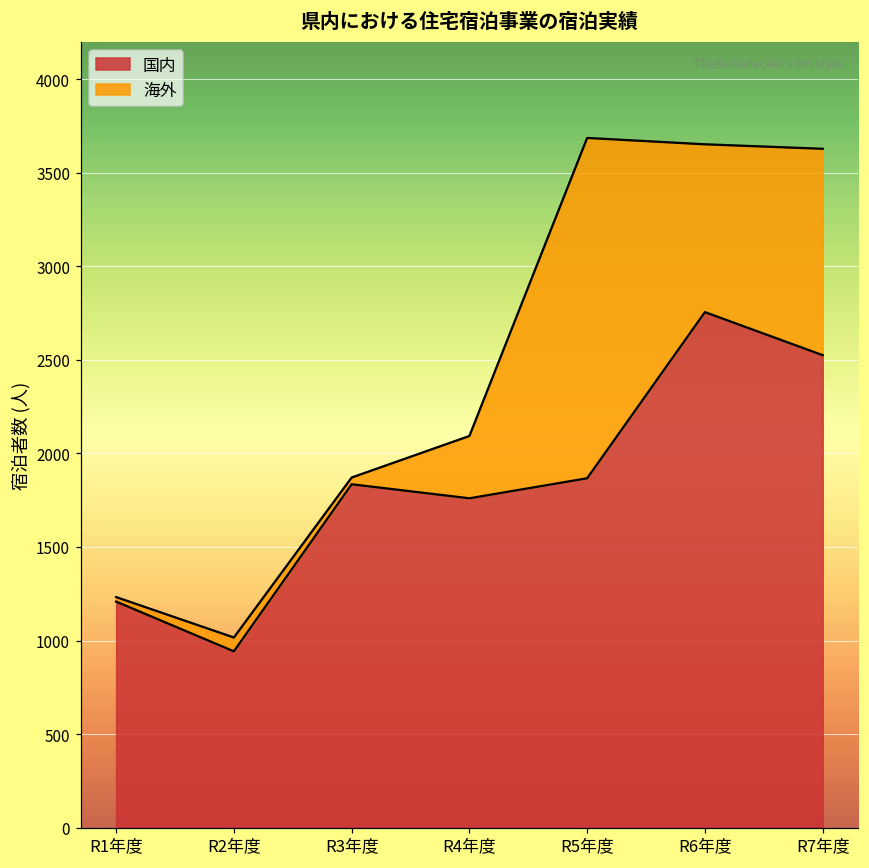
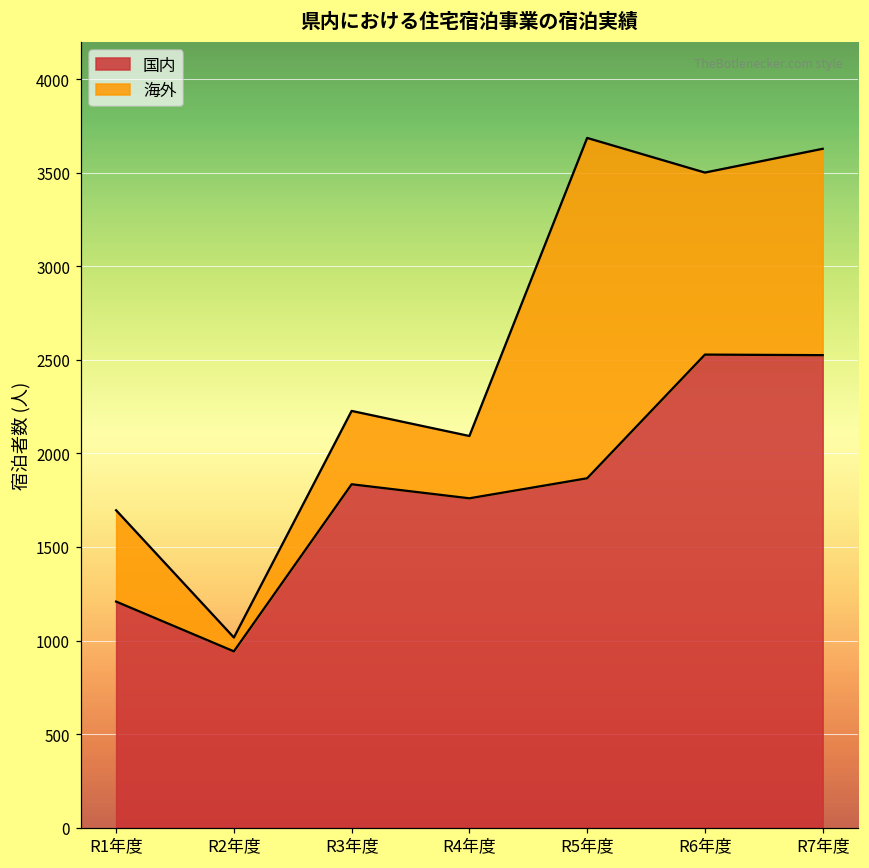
  {
    "国内": {
      "R1年度": 1210,
      "R2年度": 940,
      "R3年度": 1840,
      "R4年度": 1760,
      "R5年度": 1870,
-     "R6年度": 2760,
+     "R6年度": 2530,
      "R7年度": 2530
    },
    "海外": {
-     "R1年度": 20,
+     "R1年度": 490,
      "R2年度": 70,
-     "R3年度": 40,
+     "R3年度": 390,
      "R4年度": 330,
      "R5年度": 1820,
-     "R6年度": 900,
+     "R6年度": 970,
      "R7年度": 1100
    }
  }
